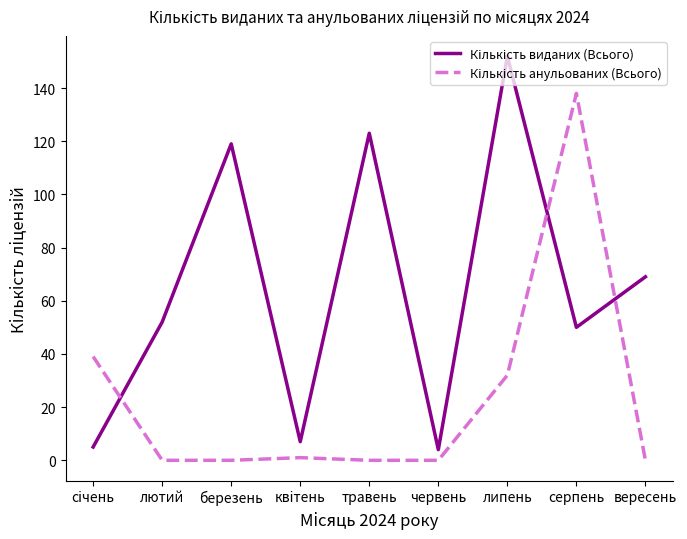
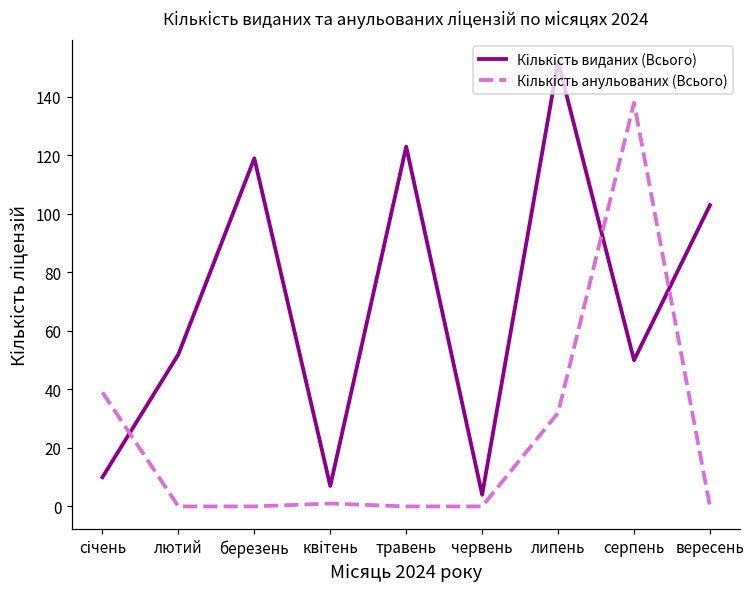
  {
    "Кількість виданих (Всього)": {
-     "січень": 5,
+     "січень": 10,
      "лютий": 52,
      "березень": 119,
      "квітень": 7,
      "травень": 123,
      "червень": 4,
      "серпень": 50,
-     "вересень": 69
+     "вересень": 103
    },
    "Кількість анульованих (Всього)": {
      "січень": 39,
      "лютий": 0,
      "березень": 0,
      "квітень": 1,
      "травень": 0,
      "червень": 0,
      "липень": 32,
      "серпень": 138,
      "вересень": 0
    }
  }
